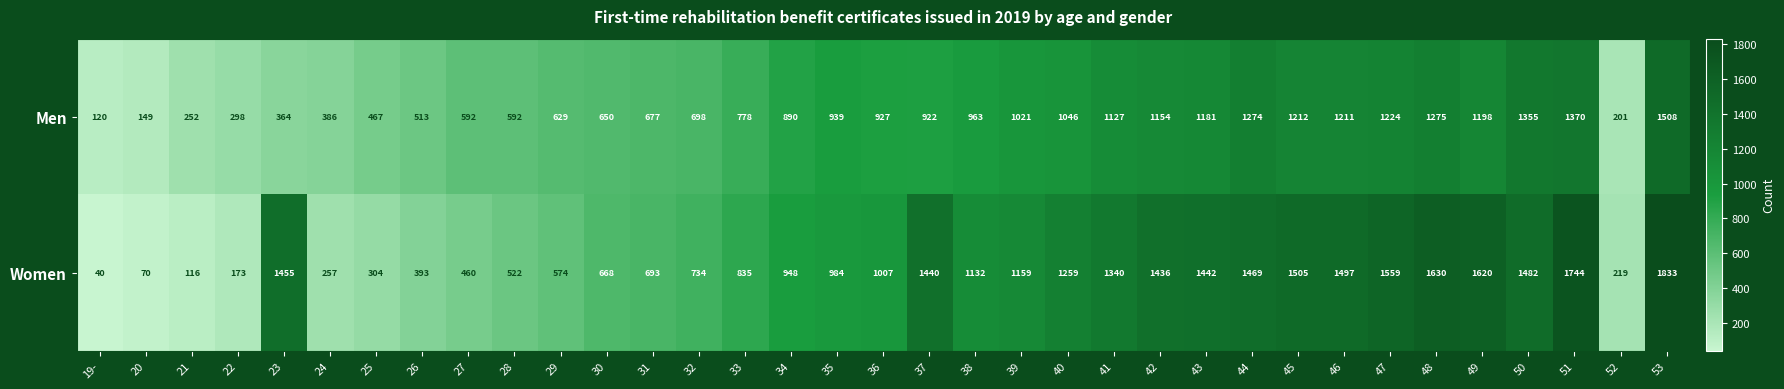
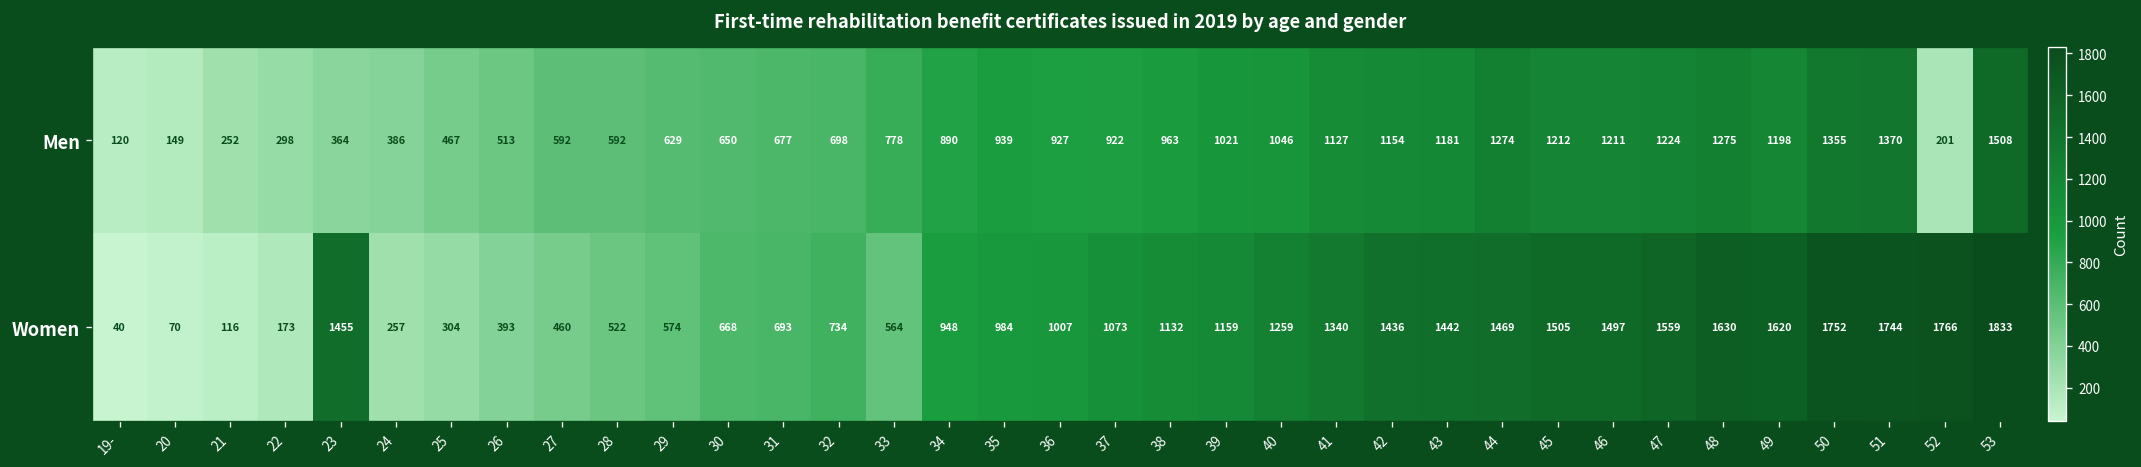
  {
    "Men": {
      "19-": 120,
      "20": 149,
      "21": 252,
      "22": 298,
      "23": 364,
      "24": 386,
      "25": 467,
      "26": 513,
      "27": 592,
      "28": 592,
      "29": 629,
      "30": 650,
      "31": 677,
      "32": 698,
      "33": 778,
      "34": 890,
      "35": 939,
      "36": 927,
      "37": 922,
      "38": 963,
      "39": 1021,
      "40": 1046,
      "41": 1127,
      "42": 1154,
      "43": 1181,
      "44": 1274,
      "45": 1212,
      "46": 1211,
      "47": 1224,
      "48": 1275,
      "49": 1198,
      "50": 1355,
      "51": 1370,
      "52": 201,
      "53": 1508
    },
    "Women": {
      "19-": 40,
      "20": 70,
      "21": 116,
      "22": 173,
      "23": 1455,
      "24": 257,
      "25": 304,
      "26": 393,
      "27": 460,
      "28": 522,
      "29": 574,
      "30": 668,
      "31": 693,
      "32": 734,
-     "33": 835,
+     "33": 564,
      "34": 948,
      "35": 984,
      "36": 1007,
-     "37": 1440,
+     "37": 1073,
      "38": 1132,
      "39": 1159,
      "40": 1259,
      "41": 1340,
      "42": 1436,
      "43": 1442,
      "44": 1469,
      "45": 1505,
      "46": 1497,
      "47": 1559,
      "48": 1630,
      "49": 1620,
-     "50": 1482,
+     "50": 1752,
      "51": 1744,
-     "52": 219,
+     "52": 1766,
      "53": 1833
    }
  }
